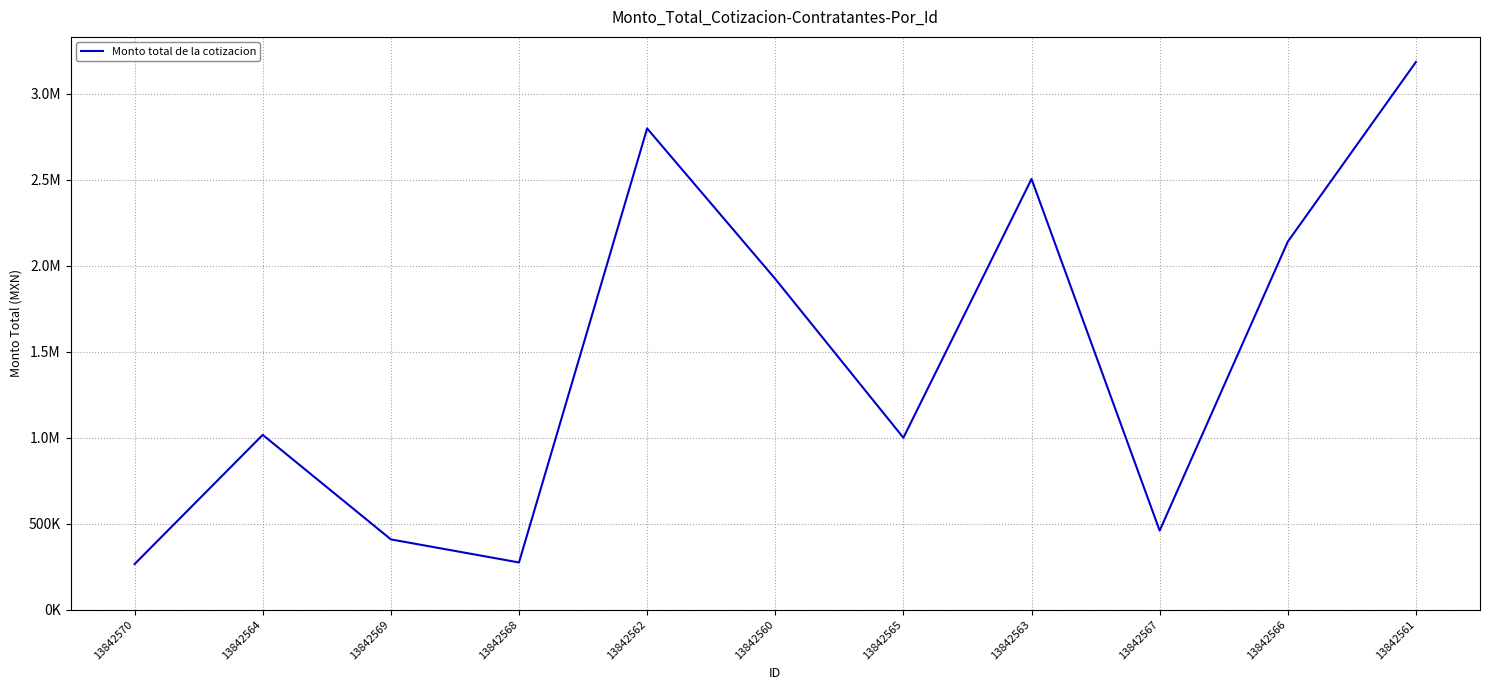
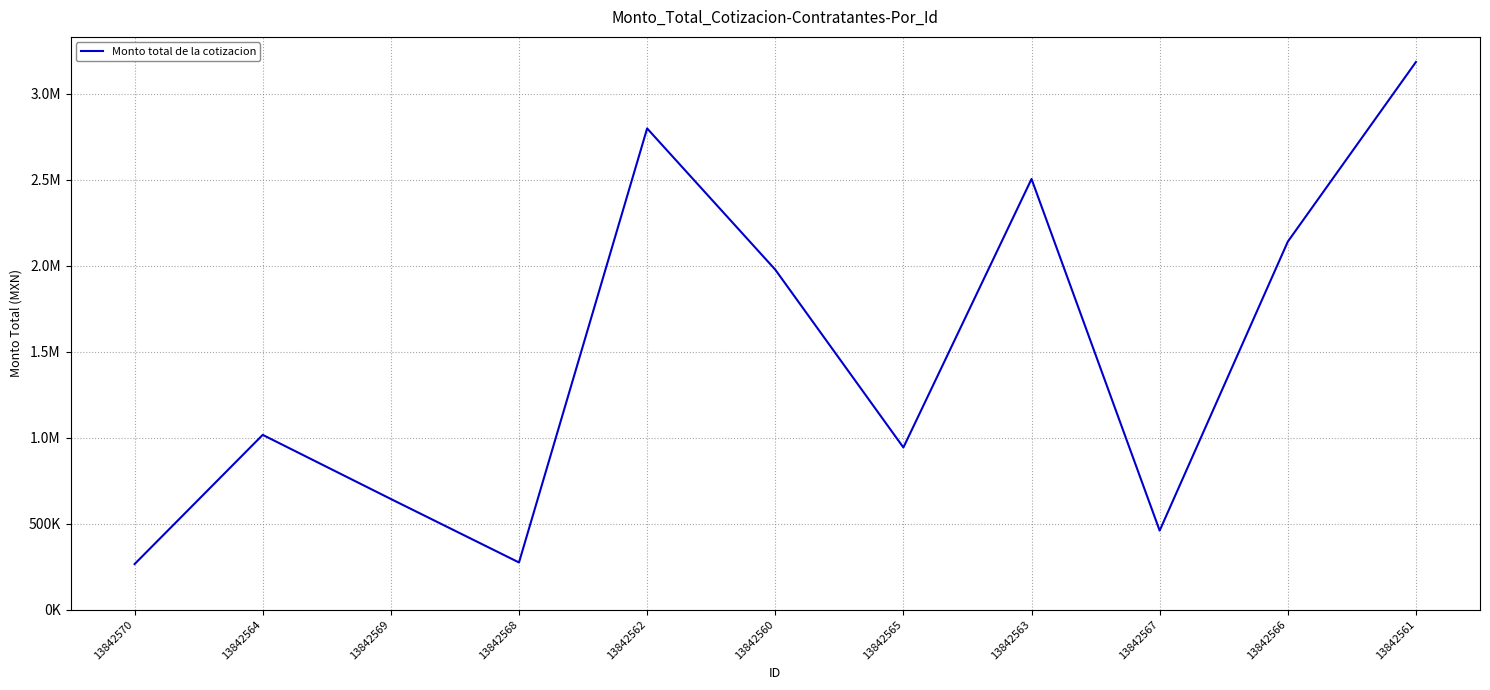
  {
    "13842570": 260000,
    "13842564": 1020000,
-   "13842569": 410000,
+   "13842569": 640000,
    "13842568": 270000,
    "13842562": 2800000,
-   "13842560": 1920000,
-   "13842565": 1000000,
+   "13842560": 1980000,
+   "13842565": 940000,
    "13842563": 2500000,
    "13842567": 460000,
    "13842566": 2140000,
    "13842561": 3180000
  }
